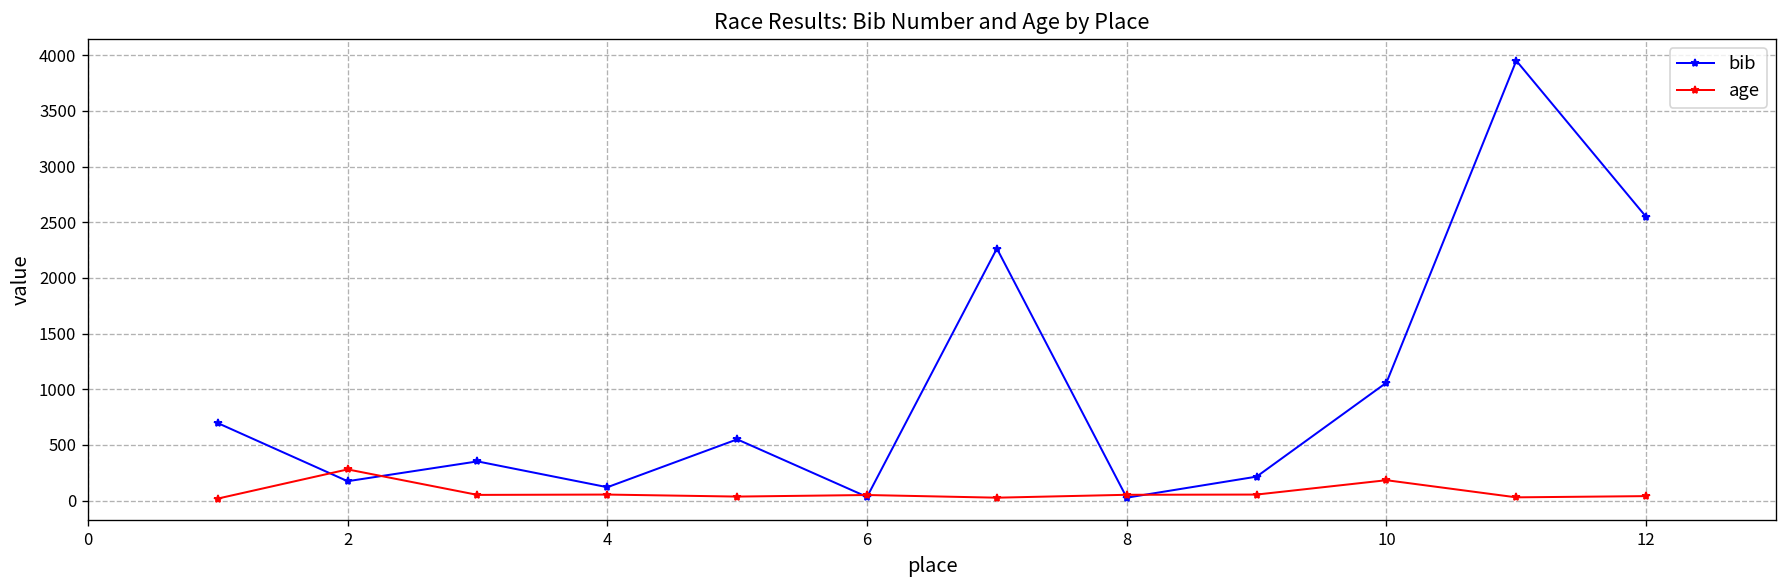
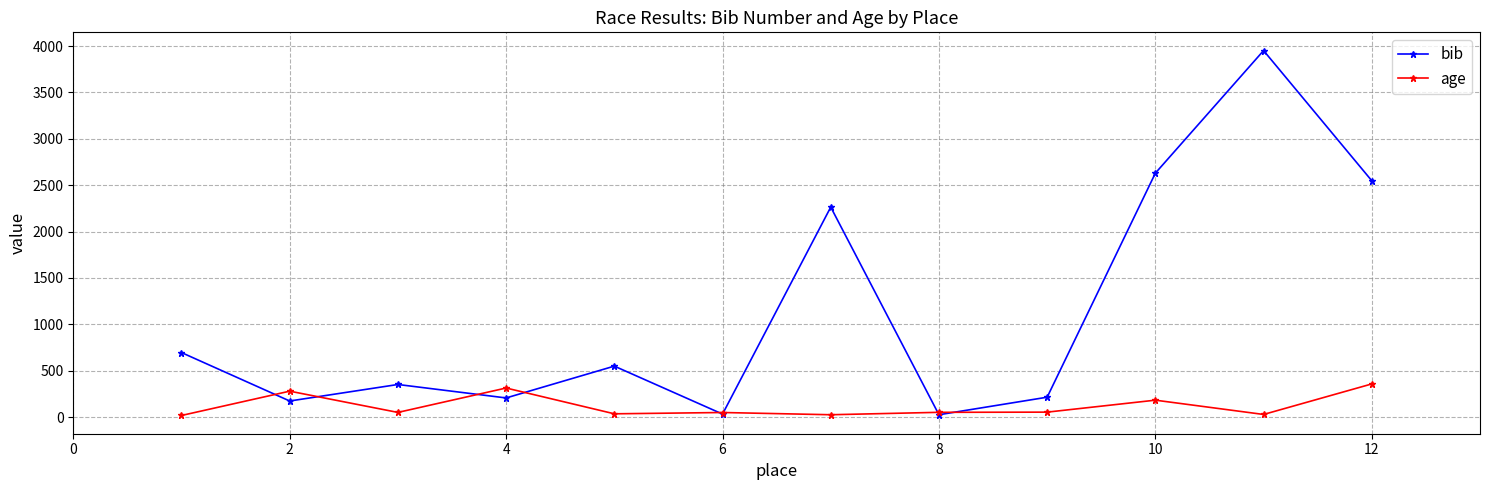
  {
    "bib": {
      "2": 200,
-     "4": 100,
-     "10": 1100,
+     "4": 200,
+     "10": 2600,
      "12": 2500
    },
    "age": {
      "2": 300,
-     "4": 100,
+     "4": 300,
      "10": 200,
-     "12": 0
+     "12": 400
    }
  }
